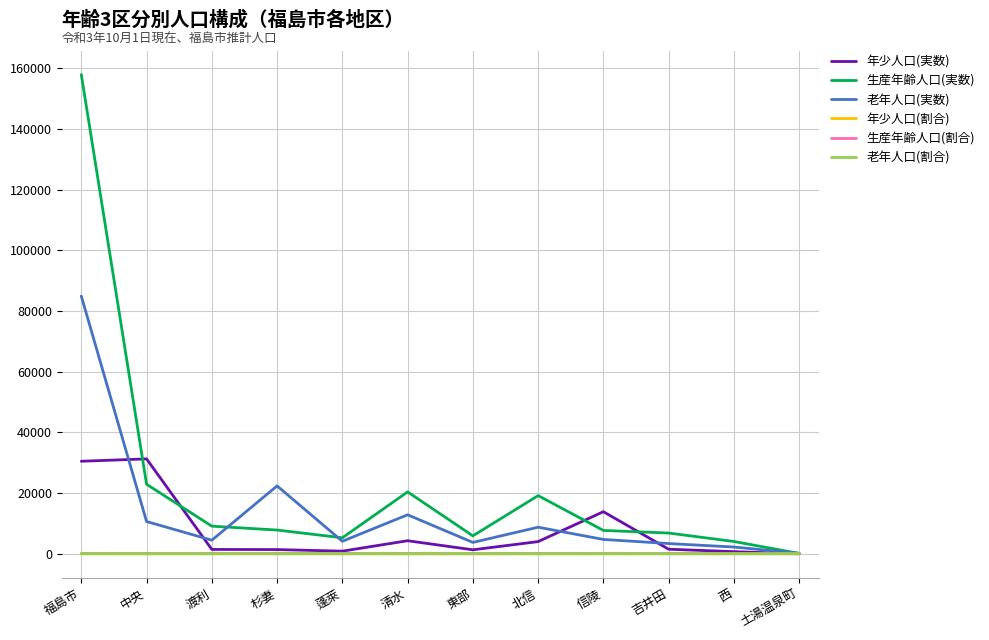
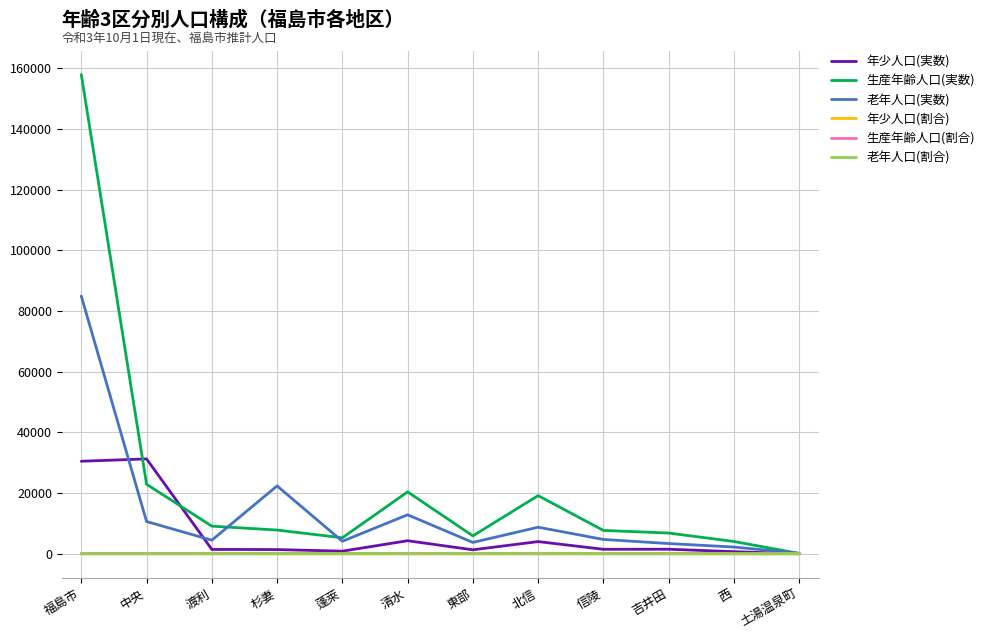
  {
    "年少人口(実数)": {
      "福島市": 31000,
      "中央": 31000,
      "渡利": 1000,
      "杉妻": 1000,
      "清水": 4000,
      "東部": 1000,
      "北信": 4000,
-     "信陵": 14000,
+     "信陵": 1000,
      "吉井田": 2000
    },
    "生産年齢人口(実数)": {
      "福島市": 158000,
      "中央": 23000,
      "渡利": 9000,
      "杉妻": 8000,
      "蓬萊": 5000,
      "清水": 20000,
      "東部": 6000,
      "北信": 19000,
      "信陵": 8000,
      "吉井田": 7000,
      "西": 4000
    },
    "老年人口(実数)": {
      "福島市": 85000,
      "中央": 11000,
      "渡利": 4000,
      "杉妻": 22000,
      "蓬萊": 4000,
      "清水": 13000,
      "東部": 4000,
      "北信": 9000,
      "信陵": 5000,
      "吉井田": 3000,
      "西": 2000
    },
    "老年人口(割合)": {
      "福島市": 0,
      "中央": 0,
      "渡利": 0,
      "杉妻": 0,
      "蓬萊": 0,
      "清水": 0,
      "東部": 0,
      "北信": 0,
      "信陵": 0,
      "吉井田": 0
    }
  }
